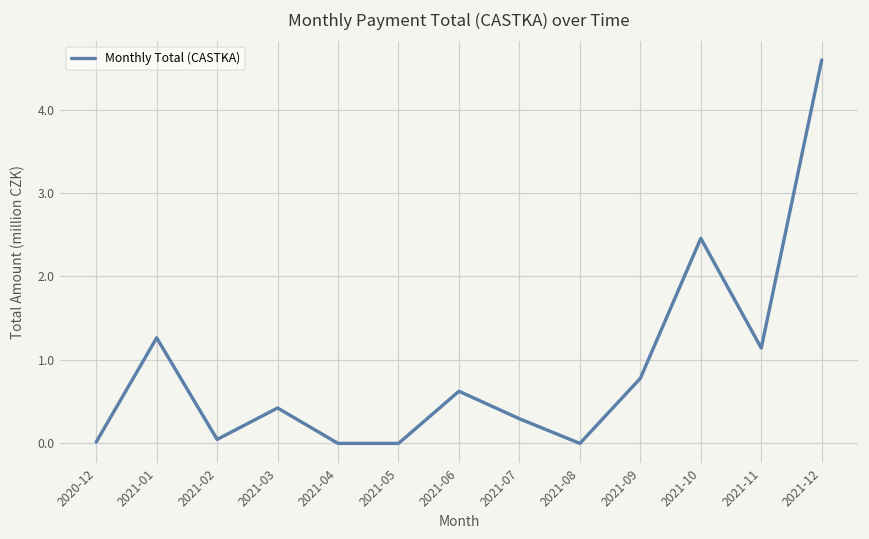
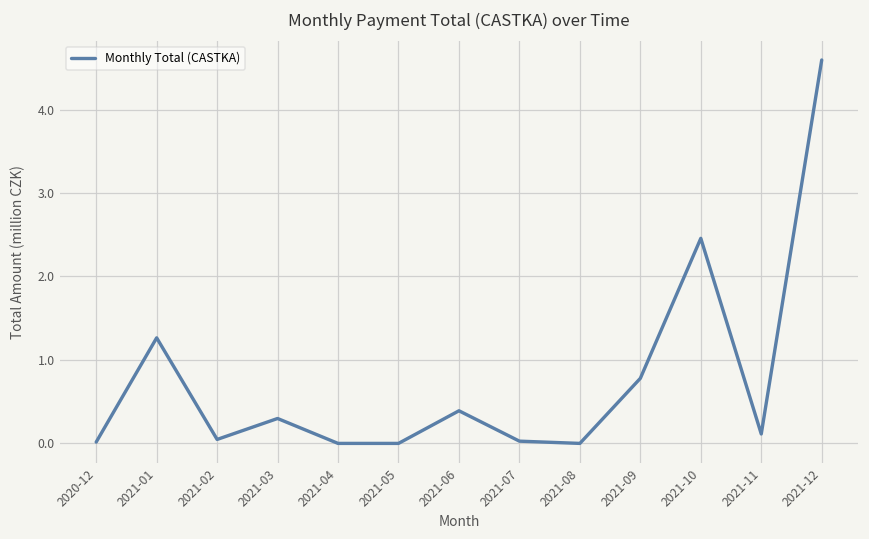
  {
    "2020-12": 0.0,
    "2021-01": 1.3,
    "2021-02": 0.0,
-   "2021-03": 0.4,
+   "2021-03": 0.3,
    "2021-04": 0.0,
    "2021-05": 0.0,
-   "2021-06": 0.6,
-   "2021-07": 0.3,
+   "2021-06": 0.4,
+   "2021-07": 0.0,
    "2021-08": 0.0,
    "2021-09": 0.8,
    "2021-10": 2.5,
-   "2021-11": 1.1,
+   "2021-11": 0.1,
    "2021-12": 4.6
  }
